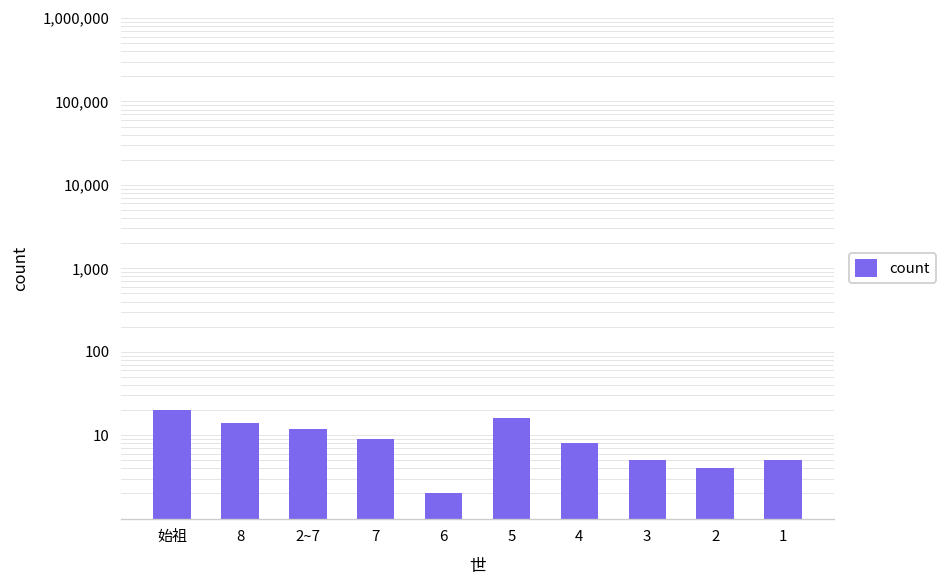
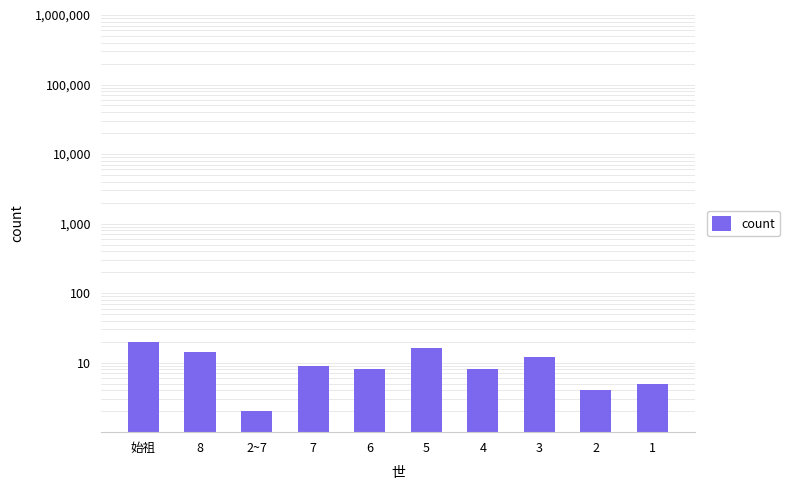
  {
    "始祖": 20,
    "8": 14,
-   "2~7": 12,
+   "2~7": 2,
    "7": 9,
-   "6": 2,
+   "6": 8,
    "5": 16,
    "4": 8,
-   "3": 5,
+   "3": 12,
    "2": 4,
    "1": 5
  }
